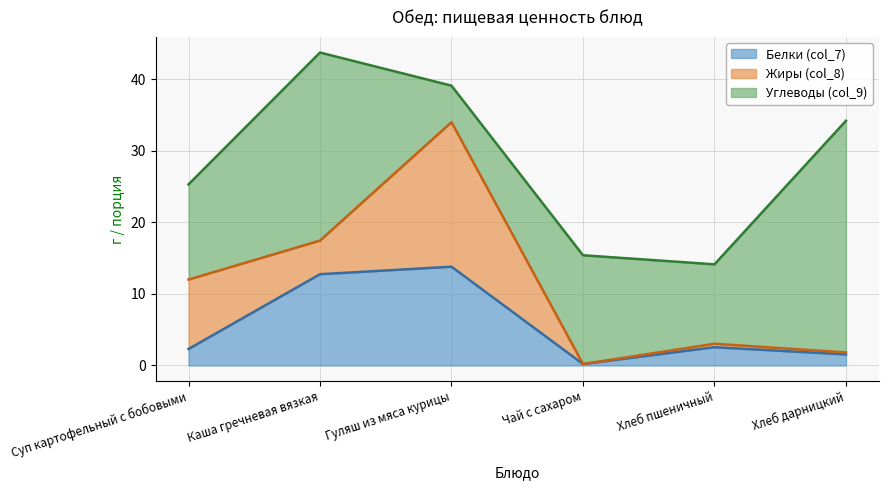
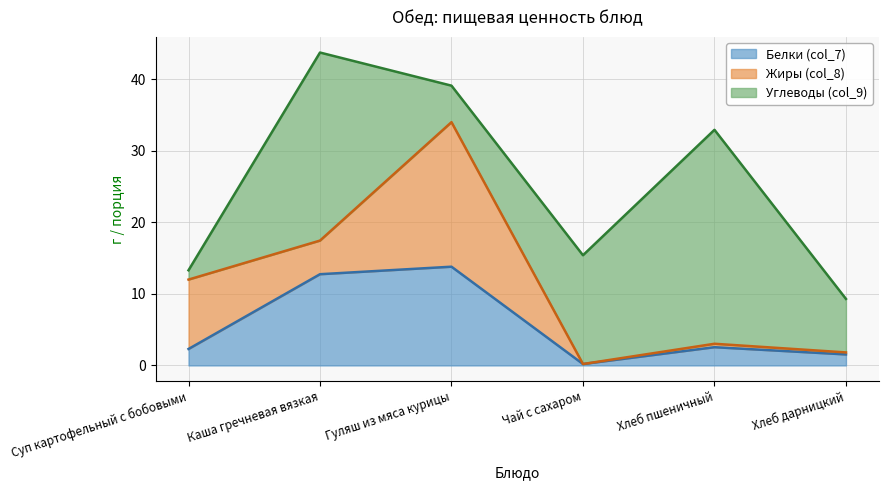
  {
    "Белки (col_7)": {
      "Суп картофельный с бобовыми": 2,
      "Каша гречневая вязкая": 13,
      "Гуляш из мяса курицы": 14,
      "Хлеб пшеничный": 3
    },
    "Жиры (col_8)": {
      "Суп картофельный с бобовыми": 10,
      "Каша гречневая вязкая": 5,
      "Гуляш из мяса курицы": 20,
      "Хлеб пшеничный": 0
    },
    "Углеводы (col_9)": {
-     "Суп картофельный с бобовыми": 13,
+     "Суп картофельный с бобовыми": 1,
      "Каша гречневая вязкая": 26,
      "Гуляш из мяса курицы": 5,
      "Чай с сахаром": 15,
-     "Хлеб пшеничный": 11,
-     "Хлеб дарницкий": 32
+     "Хлеб пшеничный": 30,
+     "Хлеб дарницкий": 7
    }
  }
